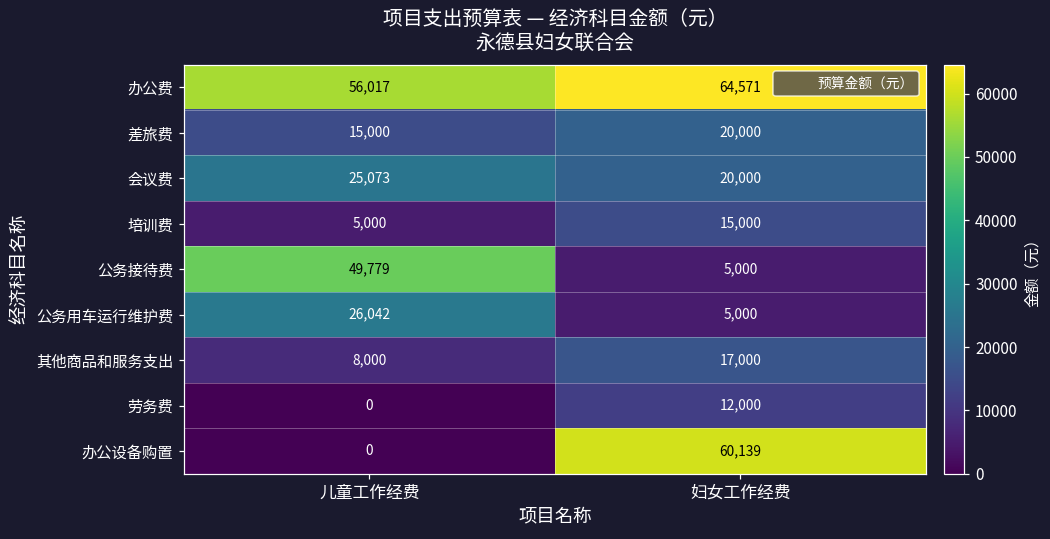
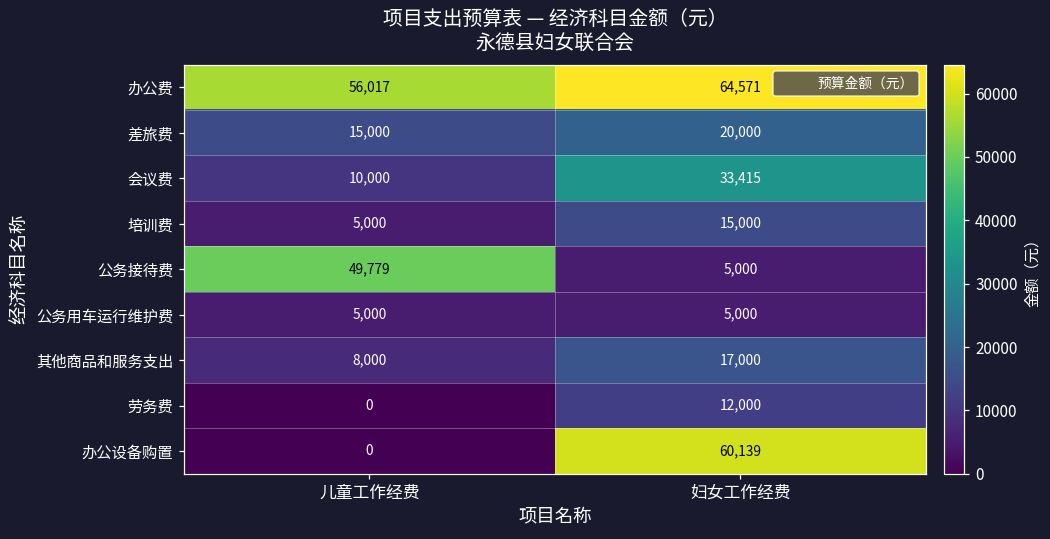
  {
    "办公费": {
      "儿童工作经费": "56,017",
      "妇女工作经费": "64,571"
    },
    "差旅费": {
      "儿童工作经费": "15,000",
      "妇女工作经费": "20,000"
    },
    "会议费": {
-     "儿童工作经费": "25,073",
-     "妇女工作经费": "20,000"
+     "儿童工作经费": "10,000",
+     "妇女工作经费": "33,415"
    },
    "培训费": {
      "儿童工作经费": "5,000",
      "妇女工作经费": "15,000"
    },
    "公务接待费": {
      "儿童工作经费": "49,779",
      "妇女工作经费": "5,000"
    },
    "公务用车运行维护费": {
-     "儿童工作经费": "26,042",
+     "儿童工作经费": "5,000",
      "妇女工作经费": "5,000"
    },
    "其他商品和服务支出": {
      "儿童工作经费": "8,000",
      "妇女工作经费": "17,000"
    },
    "劳务费": {
      "儿童工作经费": "0",
      "妇女工作经费": "12,000"
    },
    "办公设备购置": {
      "儿童工作经费": "0",
      "妇女工作经费": "60,139"
    }
  }
